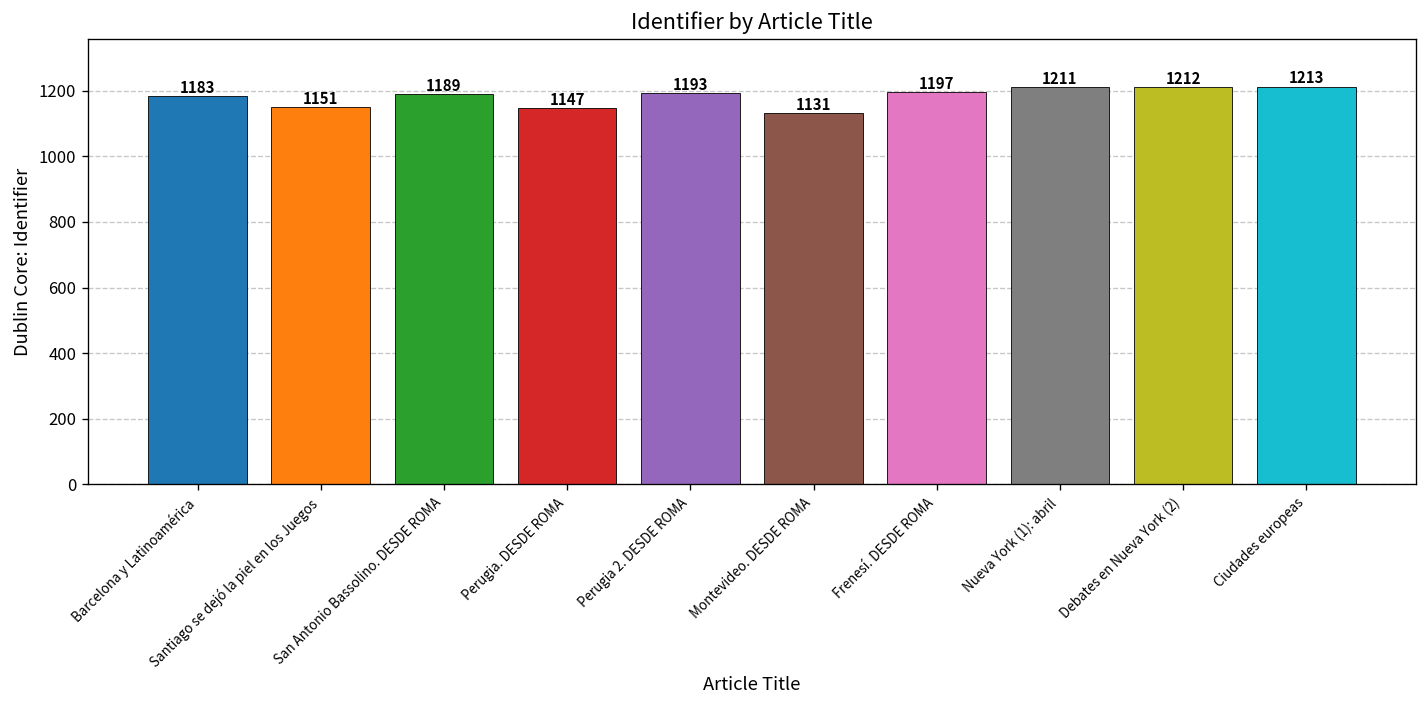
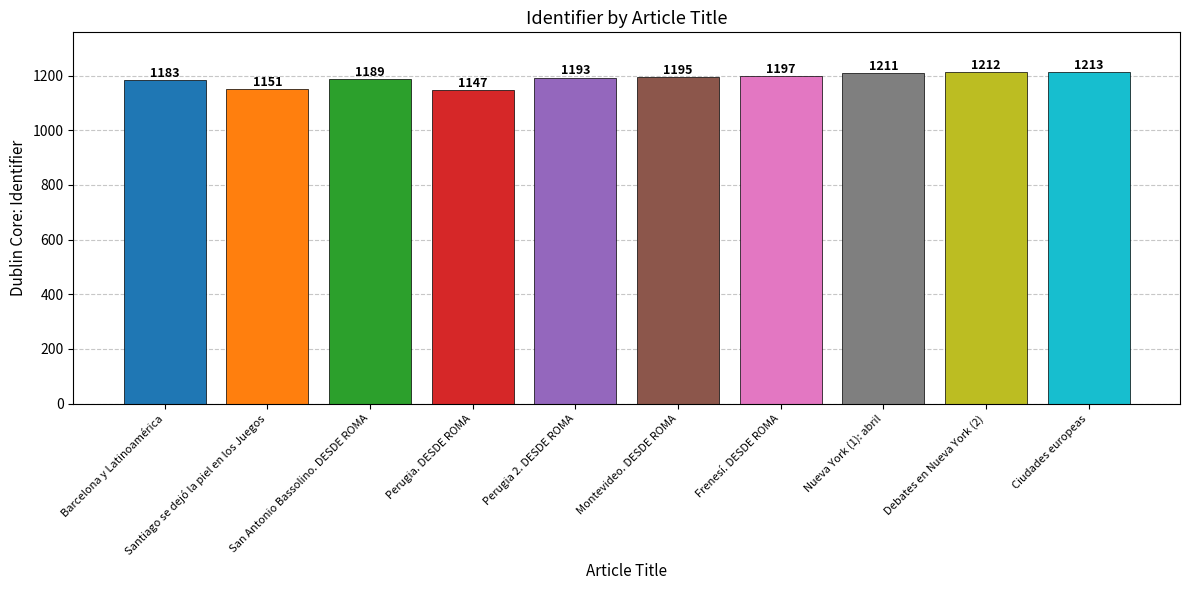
  {
    "Barcelona y Latinoamérica": 1183,
    "Santiago se dejó la piel en los Juegos": 1151,
    "San Antonio Bassolino. DESDE ROMA": 1189,
    "Perugia. DESDE ROMA": 1147,
    "Perugia 2. DESDE ROMA": 1193,
-   "Montevideo. DESDE ROMA": 1131,
+   "Montevideo. DESDE ROMA": 1195,
    "Frenesí. DESDE ROMA": 1197,
    "Nueva York (1): abril": 1211,
    "Debates en Nueva York (2)": 1212,
    "Ciudades europeas": 1213
  }
